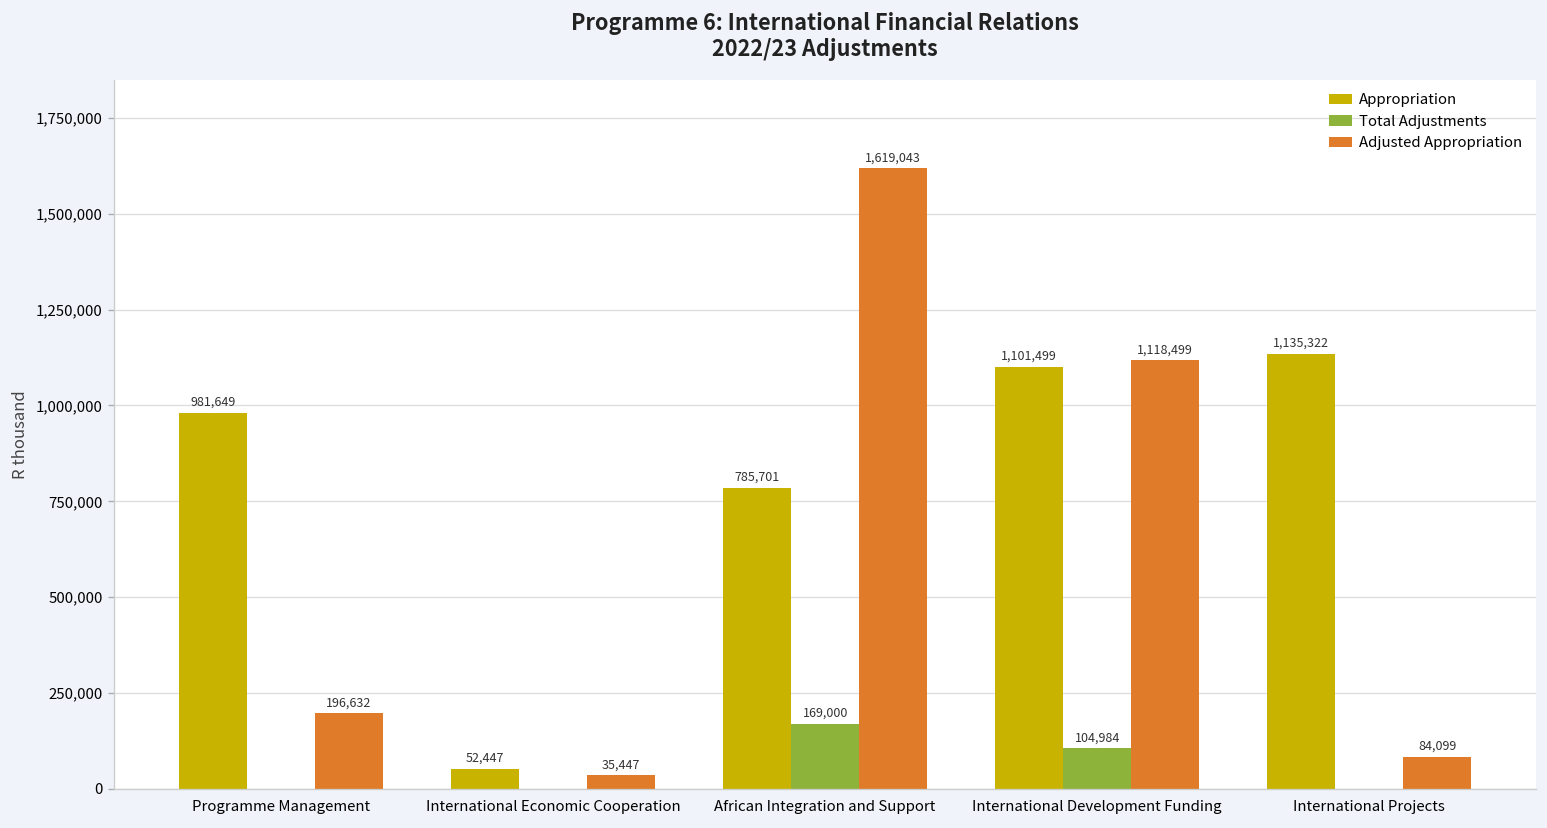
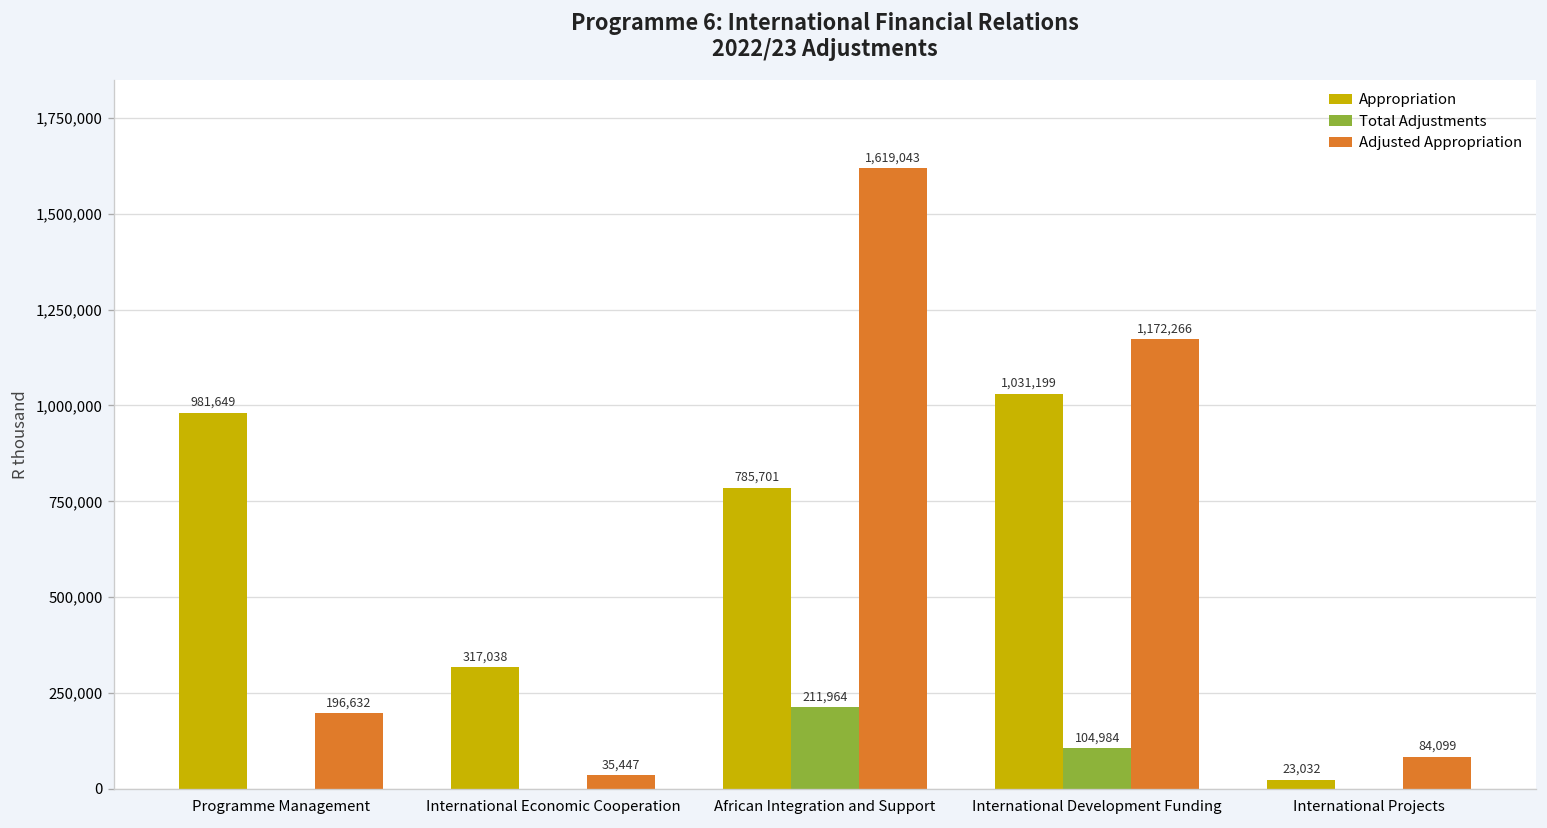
  {
    "Appropriation": {
      "Programme Management": "981,649",
-     "International Economic Cooperation": "52,447",
+     "International Economic Cooperation": "317,038",
      "African Integration and Support": "785,701",
-     "International Development Funding": "1,101,499",
-     "International Projects": "1,135,322"
+     "International Development Funding": "1,031,199",
+     "International Projects": "23,032"
    },
    "Total Adjustments": {
-     "African Integration and Support": "169,000",
+     "African Integration and Support": "211,964",
      "International Development Funding": "104,984"
    },
    "Adjusted Appropriation": {
      "Programme Management": "196,632",
      "International Economic Cooperation": "35,447",
      "African Integration and Support": "1,619,043",
-     "International Development Funding": "1,118,499",
+     "International Development Funding": "1,172,266",
      "International Projects": "84,099"
    }
  }
